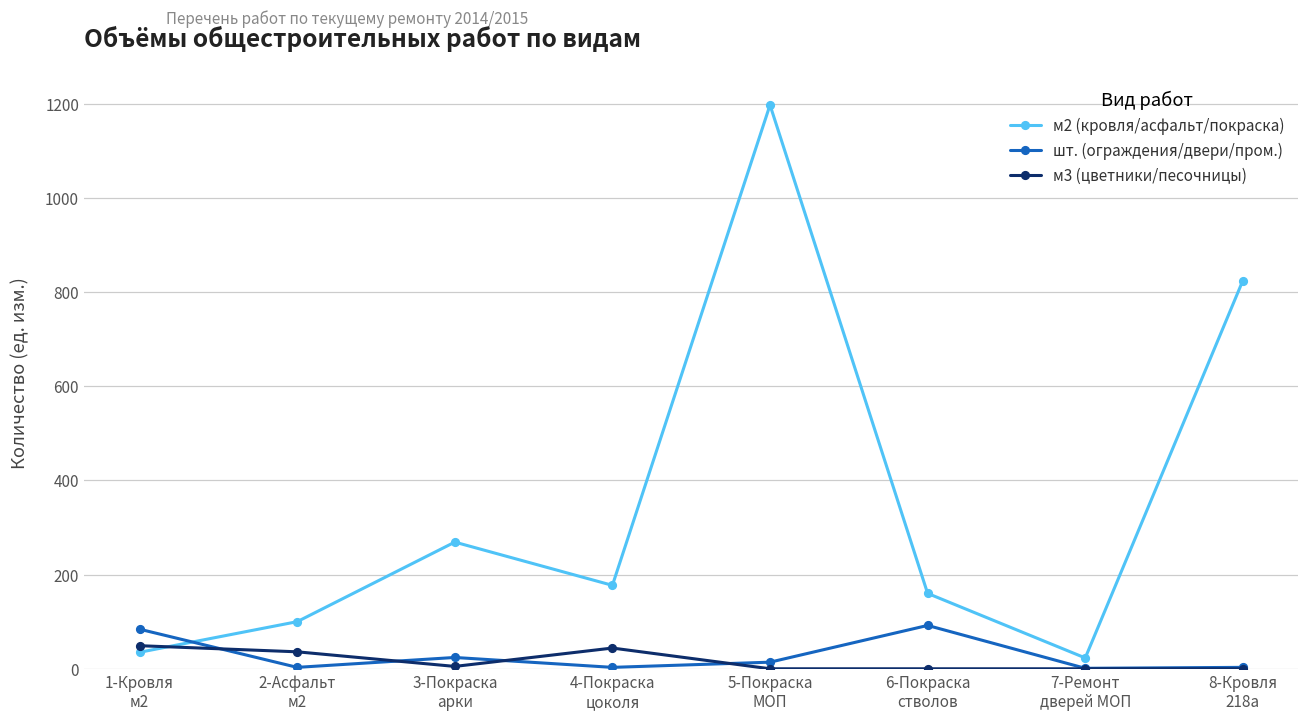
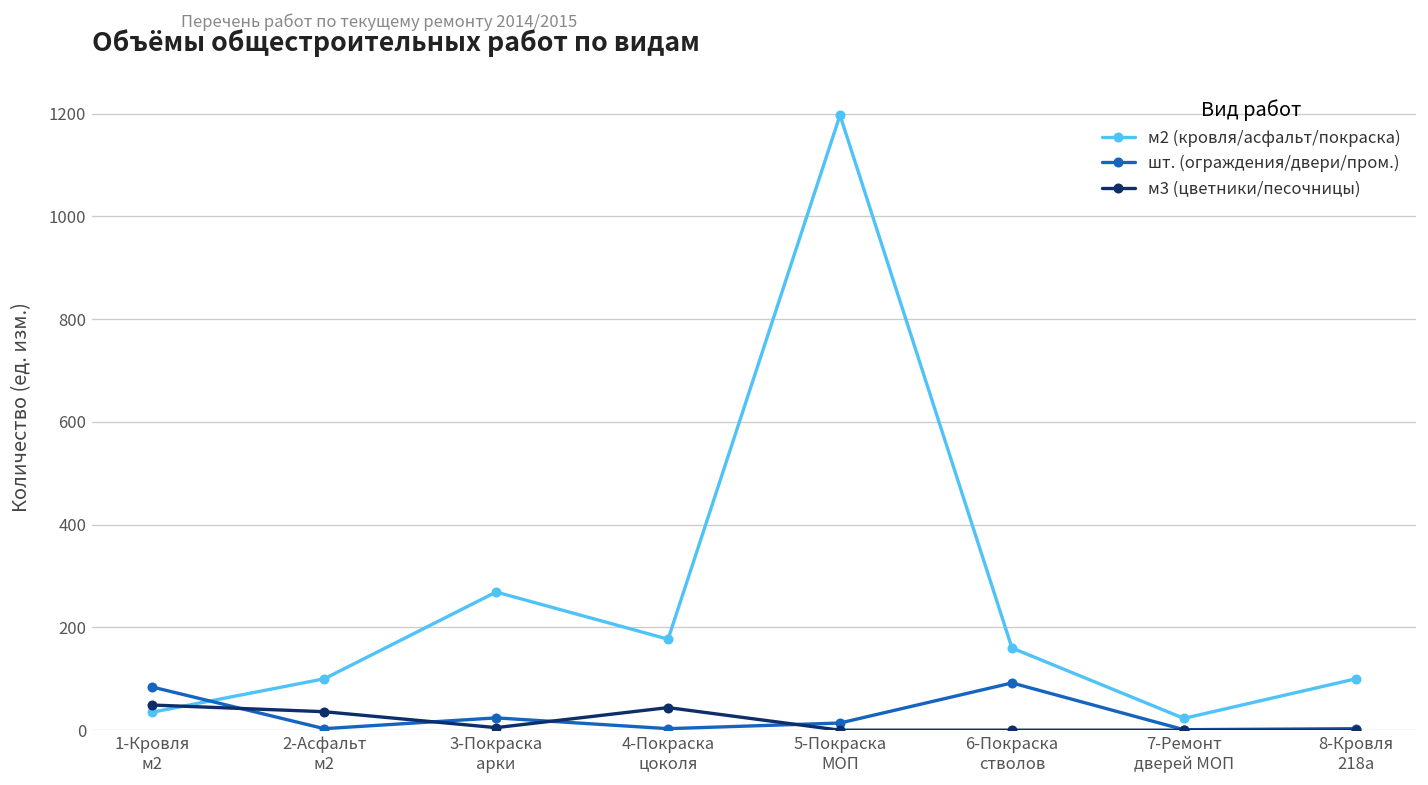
  {
    "м2 (кровля/асфальт/покраска)": {
      "1-Кровля м2": 40,
      "2-Асфальт м2": 100,
      "3-Покраска арки": 270,
      "4-Покраска цоколя": 180,
      "5-Покраска МОП": 1200,
      "6-Покраска стволов": 160,
      "7-Ремонт дверей МОП": 20,
-     "8-Кровля 218а": 820
+     "8-Кровля 218а": 100
    },
    "шт. (ограждения/двери/пром.)": {
      "1-Кровля м2": 80,
      "2-Асфальт м2": 0,
      "3-Покраска арки": 20,
      "4-Покраска цоколя": 0,
      "5-Покраска МОП": 10,
      "6-Покраска стволов": 90
    },
    "м3 (цветники/песочницы)": {
      "1-Кровля м2": 50,
      "2-Асфальт м2": 40,
      "3-Покраска арки": 10,
      "4-Покраска цоколя": 40,
      "5-Покраска МОП": 0,
      "6-Покраска стволов": 0
    }
  }
